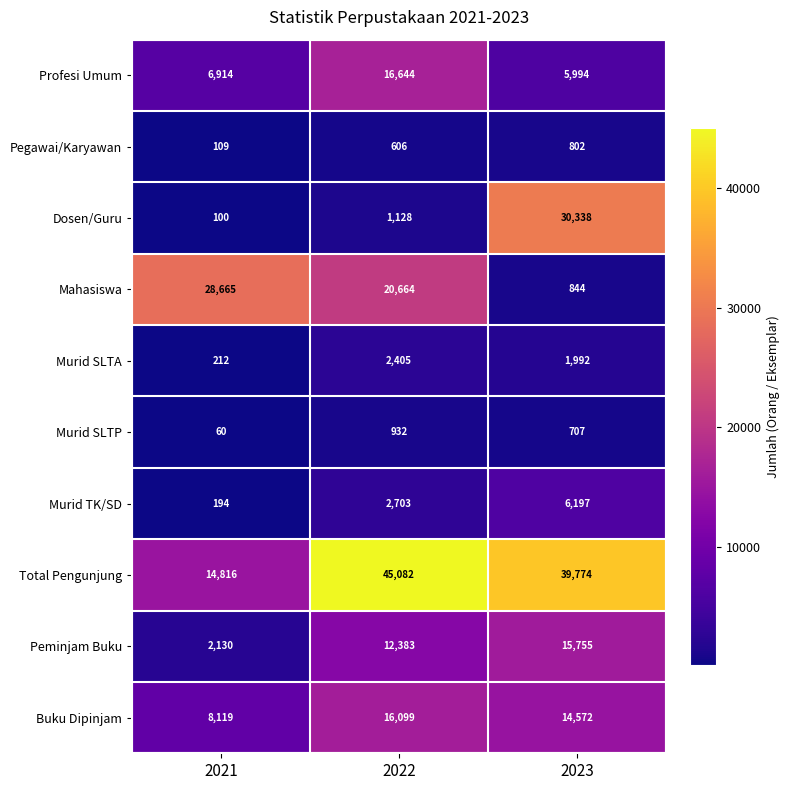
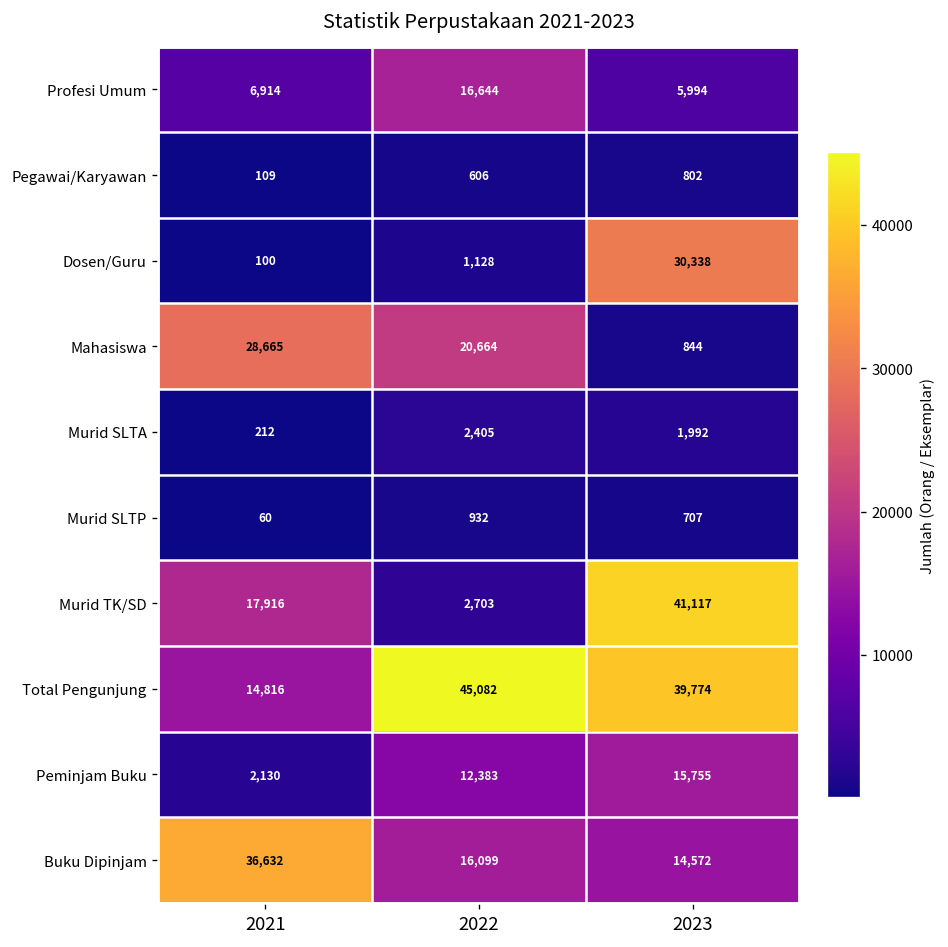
  {
    "Profesi Umum": {
      "2021": "6,914",
      "2022": "16,644",
      "2023": "5,994"
    },
    "Pegawai/Karyawan": {
      "2021": "109",
      "2022": "606",
      "2023": "802"
    },
    "Dosen/Guru": {
      "2021": "100",
      "2022": "1,128",
      "2023": "30,338"
    },
    "Mahasiswa": {
      "2021": "28,665",
      "2022": "20,664",
      "2023": "844"
    },
    "Murid SLTA": {
      "2021": "212",
      "2022": "2,405",
      "2023": "1,992"
    },
    "Murid SLTP": {
      "2021": "60",
      "2022": "932",
      "2023": "707"
    },
    "Murid TK/SD": {
-     "2021": "194",
+     "2021": "17,916",
      "2022": "2,703",
-     "2023": "6,197"
+     "2023": "41,117"
    },
    "Total Pengunjung": {
      "2021": "14,816",
      "2022": "45,082",
      "2023": "39,774"
    },
    "Peminjam Buku": {
      "2021": "2,130",
      "2022": "12,383",
      "2023": "15,755"
    },
    "Buku Dipinjam": {
-     "2021": "8,119",
+     "2021": "36,632",
      "2022": "16,099",
      "2023": "14,572"
    }
  }
